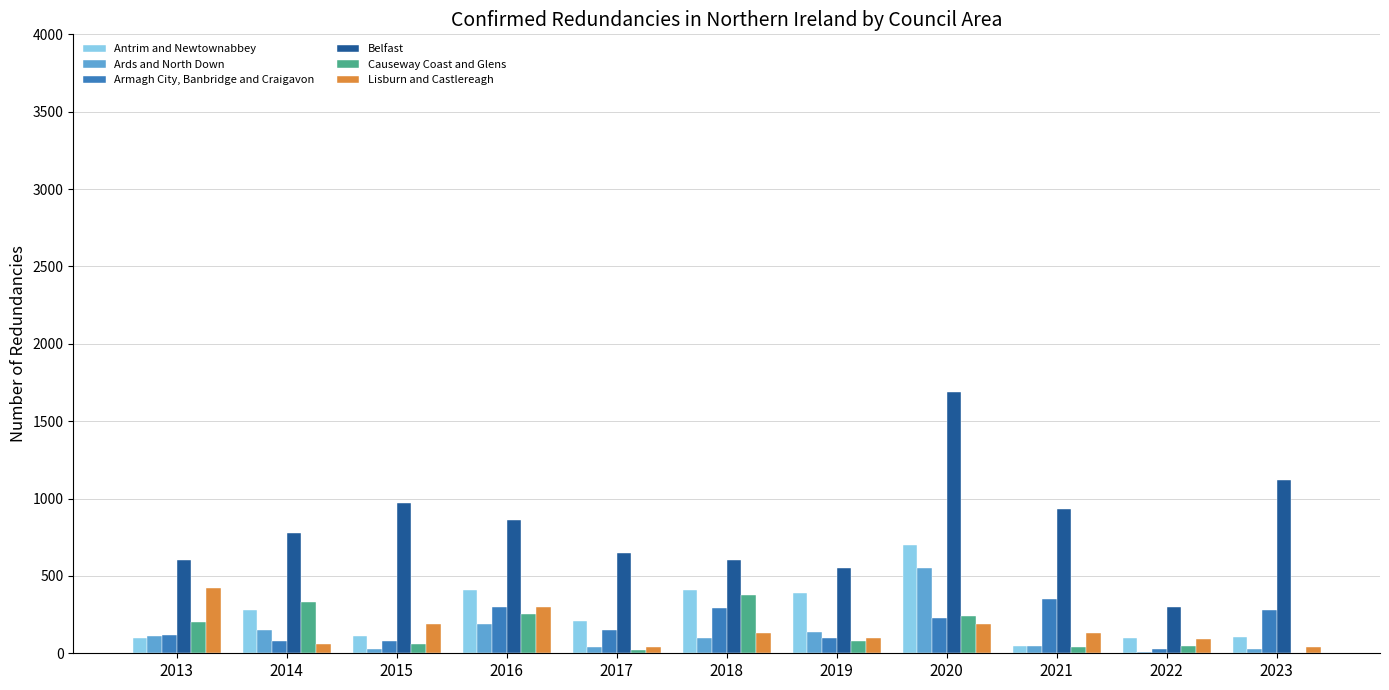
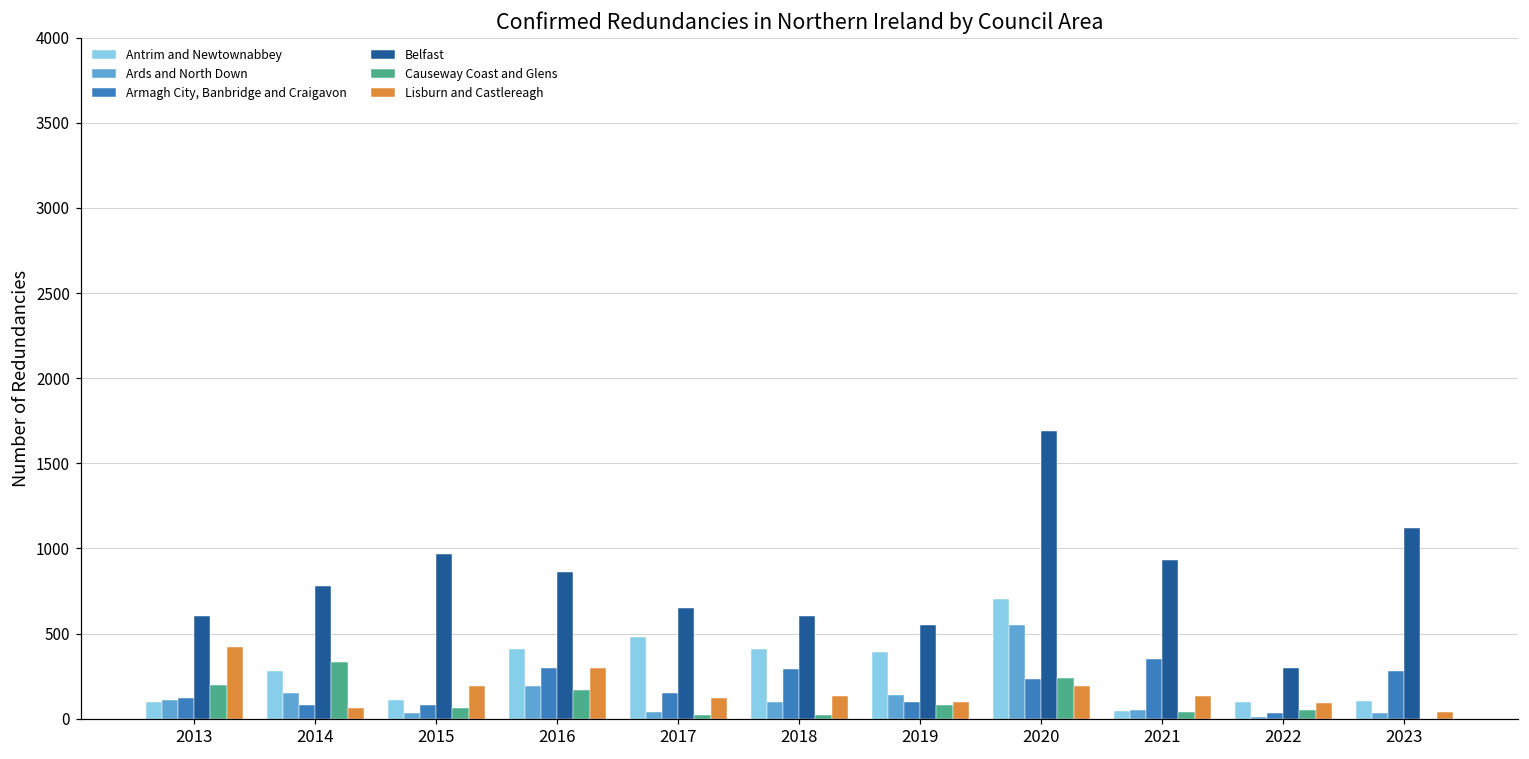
  {
    "Antrim and Newtownabbey": {
      "2013": 100,
      "2014": 280,
      "2015": 110,
      "2016": 410,
-     "2017": 210,
+     "2017": 480,
      "2018": 410,
      "2019": 390,
      "2020": 700,
      "2021": 50,
      "2022": 100,
      "2023": 100
    },
    "Causeway Coast and Glens": {
      "2013": 200,
      "2014": 330,
      "2015": 60,
-     "2016": 260,
+     "2016": 170,
      "2017": 20,
-     "2018": 380,
+     "2018": 20,
      "2019": 80,
      "2020": 240,
      "2021": 40,
      "2022": 50,
      "2023": 0
    },
    "Lisburn and Castlereagh": {
      "2013": 420,
      "2014": 60,
      "2015": 190,
      "2016": 300,
-     "2017": 40,
+     "2017": 120,
      "2018": 130,
      "2019": 100,
      "2020": 190,
      "2021": 130,
      "2022": 90,
      "2023": 40
    }
  }
